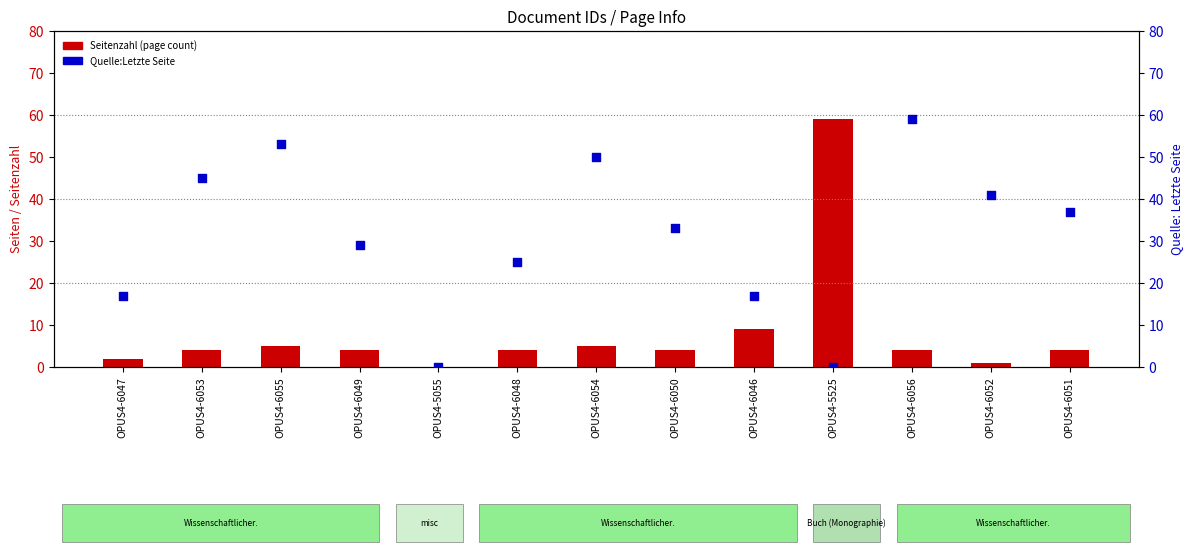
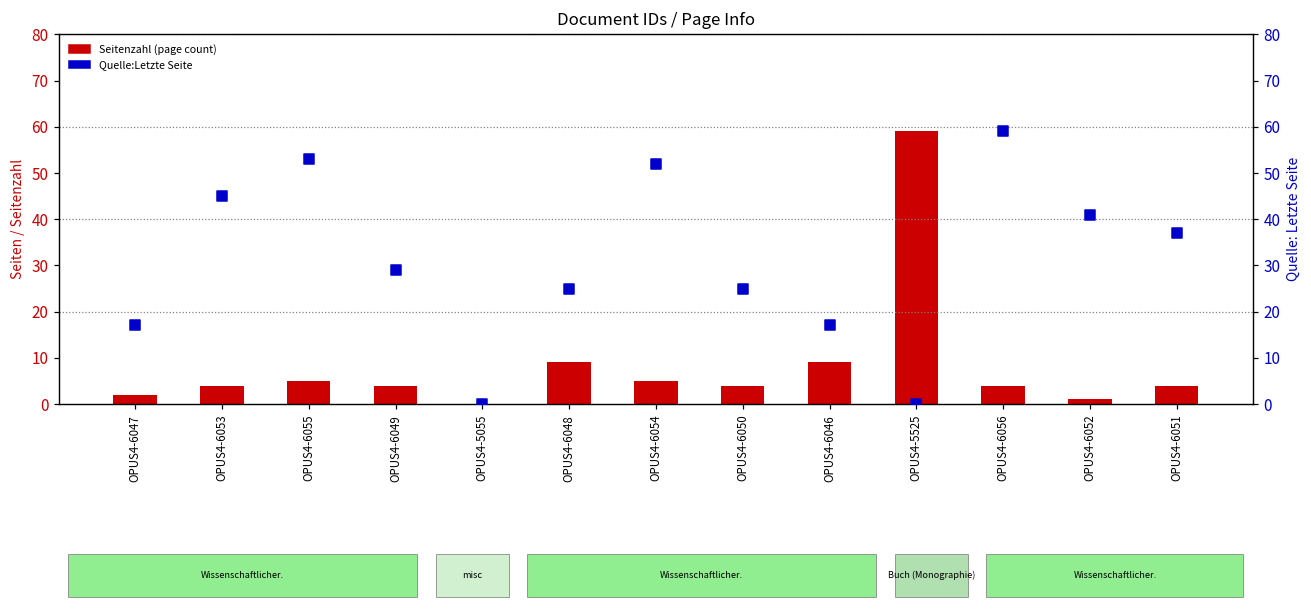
  {
    "Seitenzahl (page count)": {
      "OPUS4-6047": 2,
      "OPUS4-6053": 4,
      "OPUS4-6055": 5,
      "OPUS4-6049": 4,
      "OPUS4-5055": 0,
-     "OPUS4-6048": 4,
+     "OPUS4-6048": 9,
      "OPUS4-6054": 5,
      "OPUS4-6050": 4,
      "OPUS4-6046": 9,
      "OPUS4-5525": 59,
      "OPUS4-6056": 4,
      "OPUS4-6052": 1,
      "OPUS4-6051": 4
    },
    "Quelle:Letzte Seite": {
-     "OPUS4-6054": 50,
-     "OPUS4-6050": 33
+     "OPUS4-6054": 52,
+     "OPUS4-6050": 25
    }
  }
